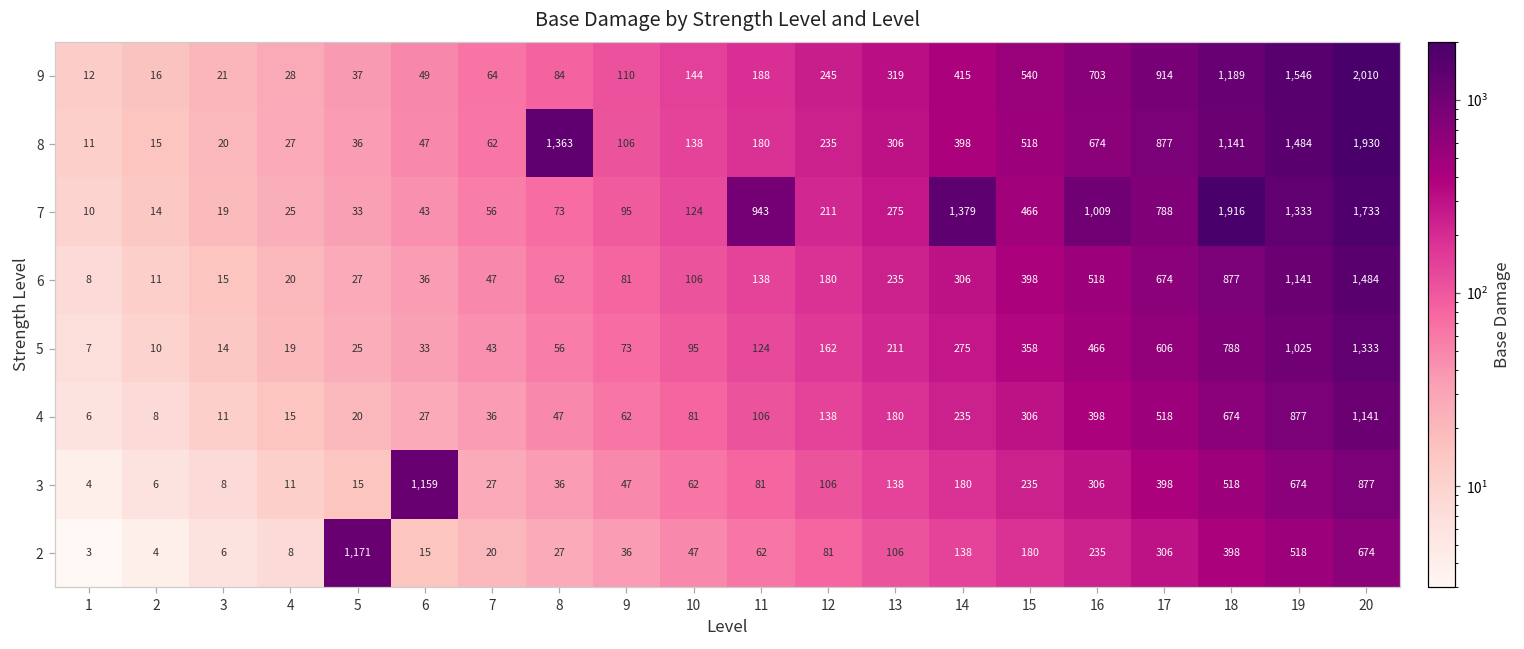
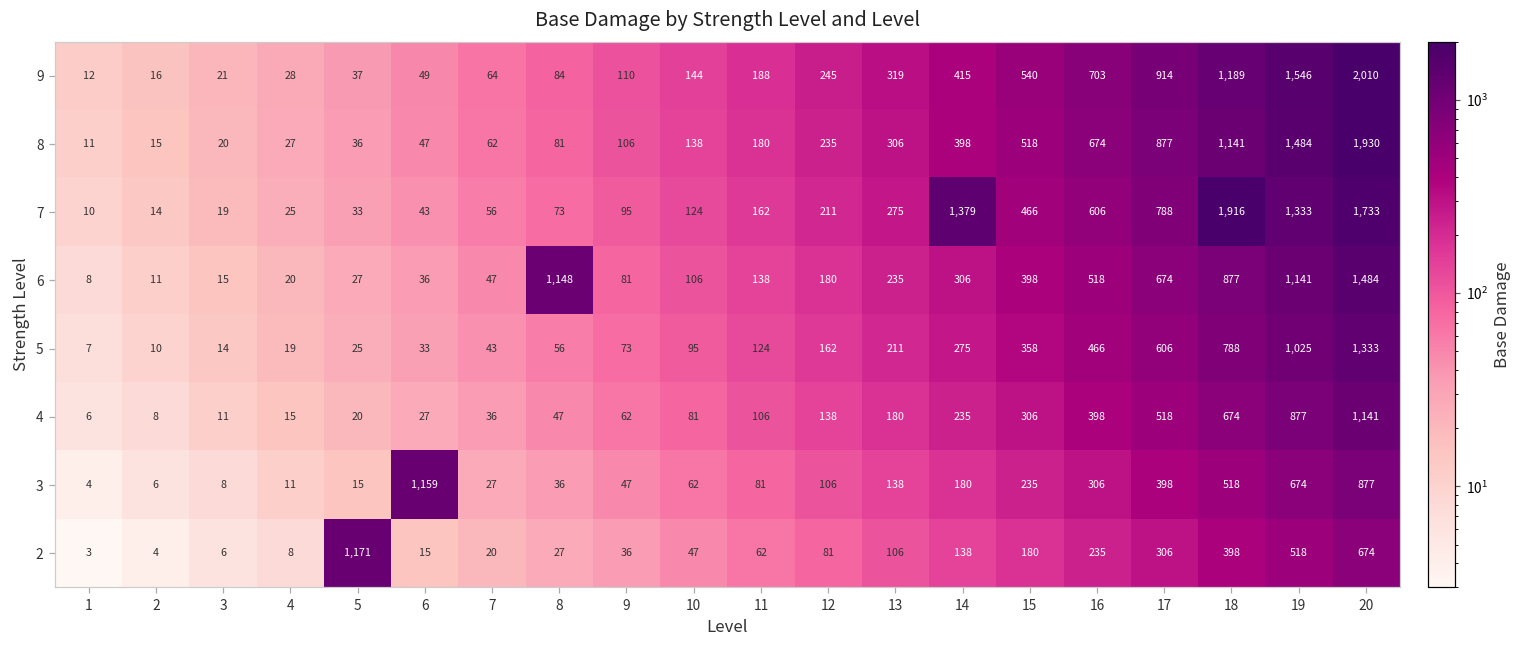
  {
    "9": {
      "1": "12",
      "2": "16",
      "3": "21",
      "4": "28",
      "5": "37",
      "6": "49",
      "7": "64",
      "8": "84",
      "9": "110",
      "10": "144",
      "11": "188",
      "12": "245",
      "13": "319",
      "14": "415",
      "15": "540",
      "16": "703",
      "17": "914",
      "18": "1,189",
      "19": "1,546",
      "20": "2,010"
    },
    "8": {
      "1": "11",
      "2": "15",
      "3": "20",
      "4": "27",
      "5": "36",
      "6": "47",
      "7": "62",
-     "8": "1,363",
+     "8": "81",
      "9": "106",
      "10": "138",
      "11": "180",
      "12": "235",
      "13": "306",
      "14": "398",
      "15": "518",
      "16": "674",
      "17": "877",
      "18": "1,141",
      "19": "1,484",
      "20": "1,930"
    },
    "7": {
      "1": "10",
      "2": "14",
      "3": "19",
      "4": "25",
      "5": "33",
      "6": "43",
      "7": "56",
      "8": "73",
      "9": "95",
      "10": "124",
-     "11": "943",
+     "11": "162",
      "12": "211",
      "13": "275",
      "14": "1,379",
      "15": "466",
-     "16": "1,009",
+     "16": "606",
      "17": "788",
      "18": "1,916",
      "19": "1,333",
      "20": "1,733"
    },
    "6": {
      "1": "8",
      "2": "11",
      "3": "15",
      "4": "20",
      "5": "27",
      "6": "36",
      "7": "47",
-     "8": "62",
+     "8": "1,148",
      "9": "81",
      "10": "106",
      "11": "138",
      "12": "180",
      "13": "235",
      "14": "306",
      "15": "398",
      "16": "518",
      "17": "674",
      "18": "877",
      "19": "1,141",
      "20": "1,484"
    },
    "5": {
      "1": "7",
      "2": "10",
      "3": "14",
      "4": "19",
      "5": "25",
      "6": "33",
      "7": "43",
      "8": "56",
      "9": "73",
      "10": "95",
      "11": "124",
      "12": "162",
      "13": "211",
      "14": "275",
      "15": "358",
      "16": "466",
      "17": "606",
      "18": "788",
      "19": "1,025",
      "20": "1,333"
    },
    "4": {
      "1": "6",
      "2": "8",
      "3": "11",
      "4": "15",
      "5": "20",
      "6": "27",
      "7": "36",
      "8": "47",
      "9": "62",
      "10": "81",
      "11": "106",
      "12": "138",
      "13": "180",
      "14": "235",
      "15": "306",
      "16": "398",
      "17": "518",
      "18": "674",
      "19": "877",
      "20": "1,141"
    },
    "3": {
      "1": "4",
      "2": "6",
      "3": "8",
      "4": "11",
      "5": "15",
      "6": "1,159",
      "7": "27",
      "8": "36",
      "9": "47",
      "10": "62",
      "11": "81",
      "12": "106",
      "13": "138",
      "14": "180",
      "15": "235",
      "16": "306",
      "17": "398",
      "18": "518",
      "19": "674",
      "20": "877"
    },
    "2": {
      "1": "3",
      "2": "4",
      "3": "6",
      "4": "8",
      "5": "1,171",
      "6": "15",
      "7": "20",
      "8": "27",
      "9": "36",
      "10": "47",
      "11": "62",
      "12": "81",
      "13": "106",
      "14": "138",
      "15": "180",
      "16": "235",
      "17": "306",
      "18": "398",
      "19": "518",
      "20": "674"
    }
  }
